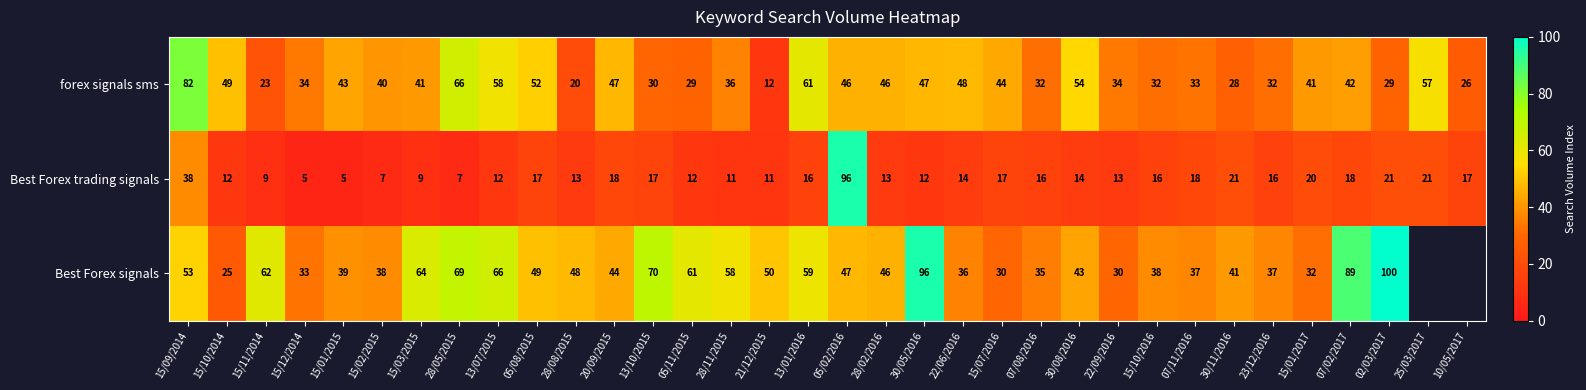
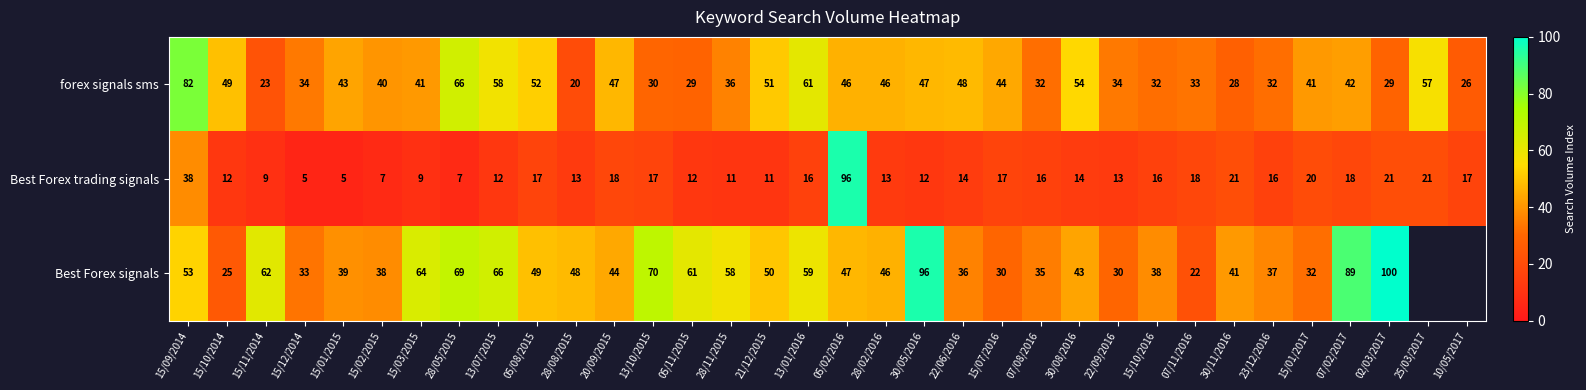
  {
    "forex signals sms": {
      "15/09/2014": 82,
      "15/10/2014": 49,
      "15/11/2014": 23,
      "15/12/2014": 34,
      "15/01/2015": 43,
      "15/02/2015": 40,
      "15/03/2015": 41,
      "28/05/2015": 66,
      "13/07/2015": 58,
      "05/08/2015": 52,
      "28/08/2015": 20,
      "20/09/2015": 47,
      "13/10/2015": 30,
      "05/11/2015": 29,
      "28/11/2015": 36,
-     "21/12/2015": 12,
+     "21/12/2015": 51,
      "13/01/2016": 61,
      "05/02/2016": 46,
      "28/02/2016": 46,
      "30/05/2016": 47,
      "22/06/2016": 48,
      "15/07/2016": 44,
      "07/08/2016": 32,
      "30/08/2016": 54,
      "22/09/2016": 34,
      "15/10/2016": 32,
      "07/11/2016": 33,
      "30/11/2016": 28,
      "23/12/2016": 32,
      "15/01/2017": 41,
      "07/02/2017": 42,
      "02/03/2017": 29,
      "25/03/2017": 57,
      "10/05/2017": 26
    },
    "Best Forex trading signals": {
      "15/09/2014": 38,
      "15/10/2014": 12,
      "15/11/2014": 9,
      "15/12/2014": 5,
      "15/01/2015": 5,
      "15/02/2015": 7,
      "15/03/2015": 9,
      "28/05/2015": 7,
      "13/07/2015": 12,
      "05/08/2015": 17,
      "28/08/2015": 13,
      "20/09/2015": 18,
      "13/10/2015": 17,
      "05/11/2015": 12,
      "28/11/2015": 11,
      "21/12/2015": 11,
      "13/01/2016": 16,
      "05/02/2016": 96,
      "28/02/2016": 13,
      "30/05/2016": 12,
      "22/06/2016": 14,
      "15/07/2016": 17,
      "07/08/2016": 16,
      "30/08/2016": 14,
      "22/09/2016": 13,
      "15/10/2016": 16,
      "07/11/2016": 18,
      "30/11/2016": 21,
      "23/12/2016": 16,
      "15/01/2017": 20,
      "07/02/2017": 18,
      "02/03/2017": 21,
      "25/03/2017": 21,
      "10/05/2017": 17
    },
    "Best Forex signals": {
      "15/09/2014": 53,
      "15/10/2014": 25,
      "15/11/2014": 62,
      "15/12/2014": 33,
      "15/01/2015": 39,
      "15/02/2015": 38,
      "15/03/2015": 64,
      "28/05/2015": 69,
      "13/07/2015": 66,
      "05/08/2015": 49,
      "28/08/2015": 48,
      "20/09/2015": 44,
      "13/10/2015": 70,
      "05/11/2015": 61,
      "28/11/2015": 58,
      "21/12/2015": 50,
      "13/01/2016": 59,
      "05/02/2016": 47,
      "28/02/2016": 46,
      "30/05/2016": 96,
      "22/06/2016": 36,
      "15/07/2016": 30,
      "07/08/2016": 35,
      "30/08/2016": 43,
      "22/09/2016": 30,
      "15/10/2016": 38,
-     "07/11/2016": 37,
+     "07/11/2016": 22,
      "30/11/2016": 41,
      "23/12/2016": 37,
      "15/01/2017": 32,
      "07/02/2017": 89,
      "02/03/2017": 100
    }
  }
